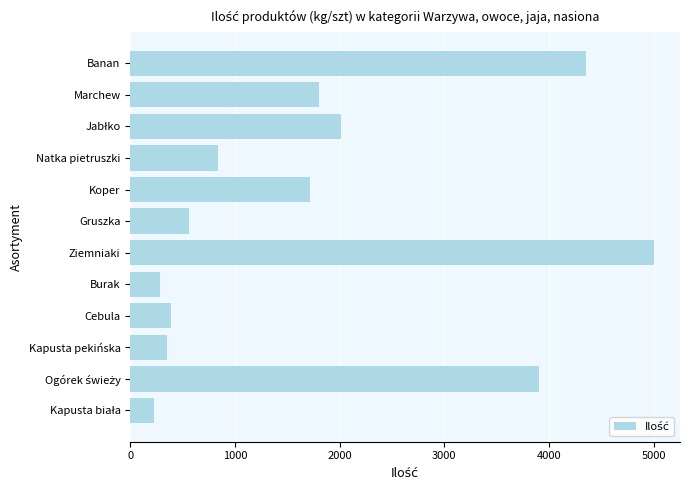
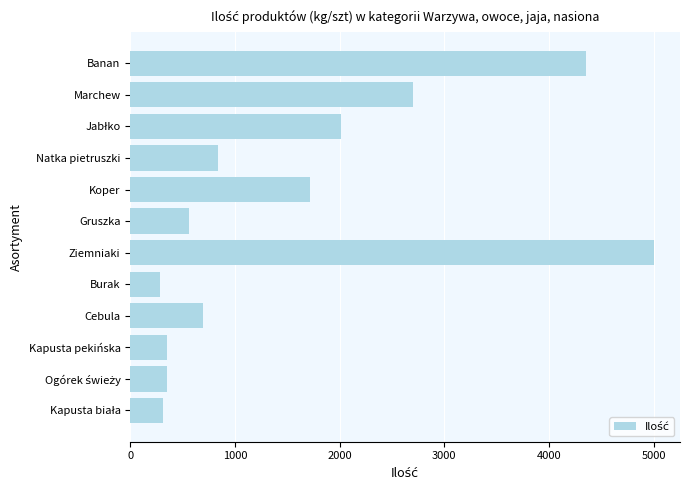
  {
    "Banan": 4350,
-   "Marchew": 1800,
+   "Marchew": 2700,
    "Jabłko": 2010,
    "Natka pietruszki": 840,
    "Koper": 1710,
    "Gruszka": 560,
    "Ziemniaki": 5000,
    "Burak": 290,
-   "Cebula": 390,
+   "Cebula": 690,
    "Kapusta pekińska": 350,
-   "Ogórek świeży": 3900,
-   "Kapusta biała": 220
+   "Ogórek świeży": 350,
+   "Kapusta biała": 310
  }
